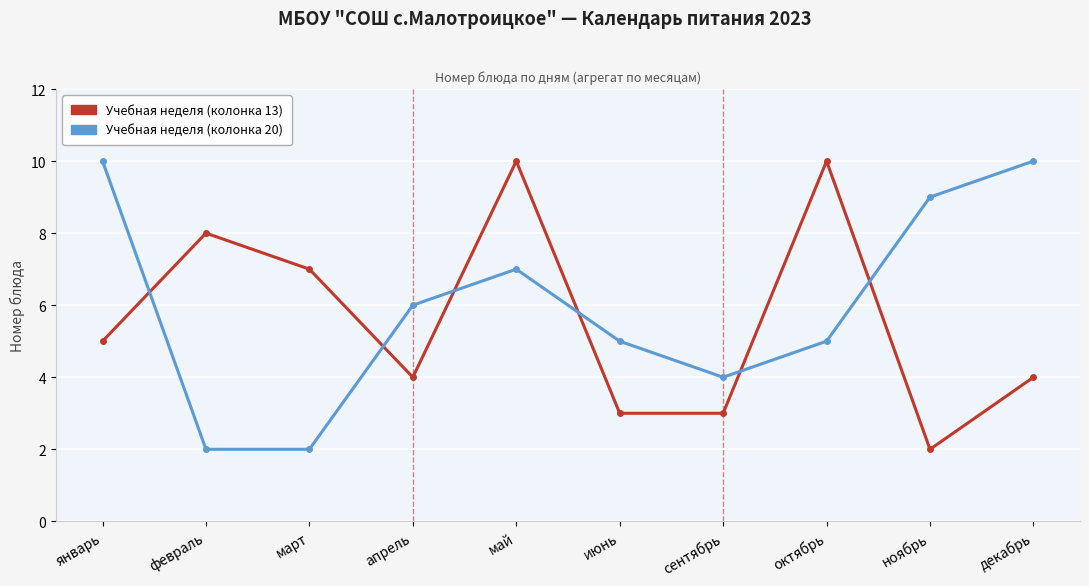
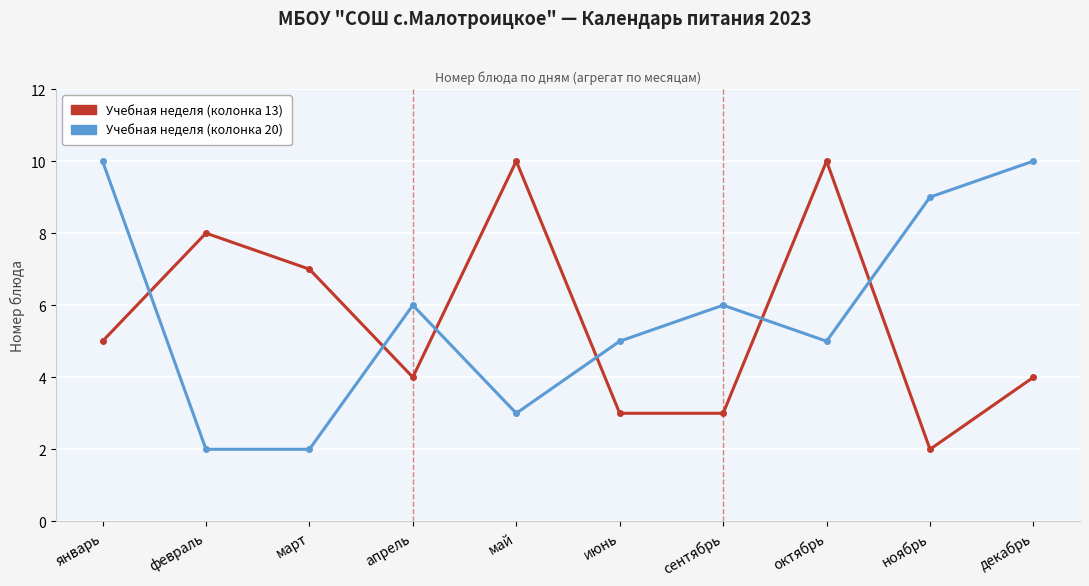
  {
    "Учебная неделя (колонка 13)": {
      "январь": 5,
      "февраль": 8,
      "март": 7,
      "апрель": 4,
      "май": 10,
      "июнь": 3,
      "сентябрь": 3,
      "октябрь": 10,
      "ноябрь": 2,
      "декабрь": 4
    },
    "Учебная неделя (колонка 20)": {
      "январь": 10,
      "февраль": 2,
      "март": 2,
      "апрель": 6,
-     "май": 7,
+     "май": 3,
      "июнь": 5,
-     "сентябрь": 4,
+     "сентябрь": 6,
      "октябрь": 5,
      "ноябрь": 9,
      "декабрь": 10
    }
  }
